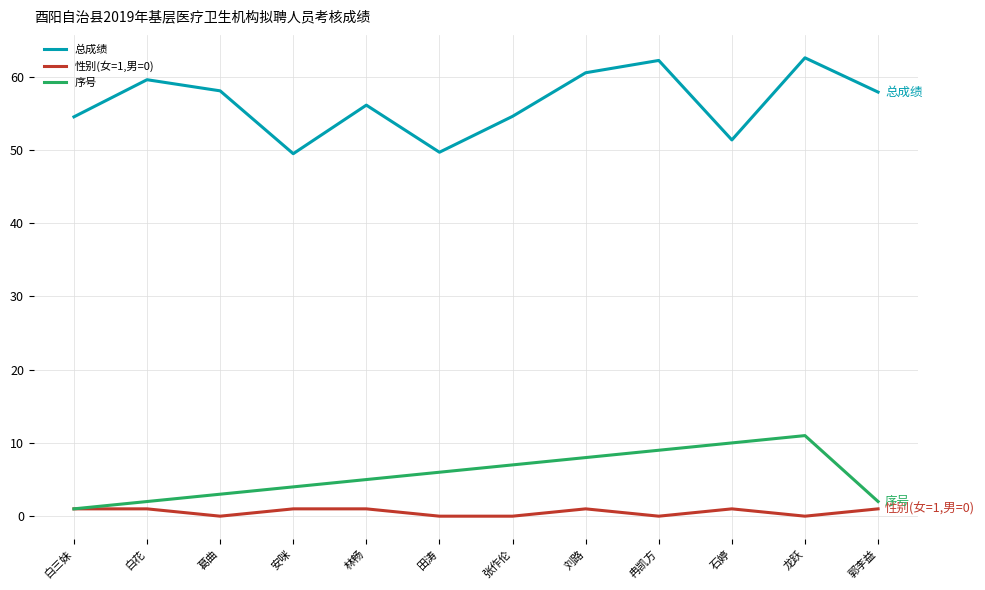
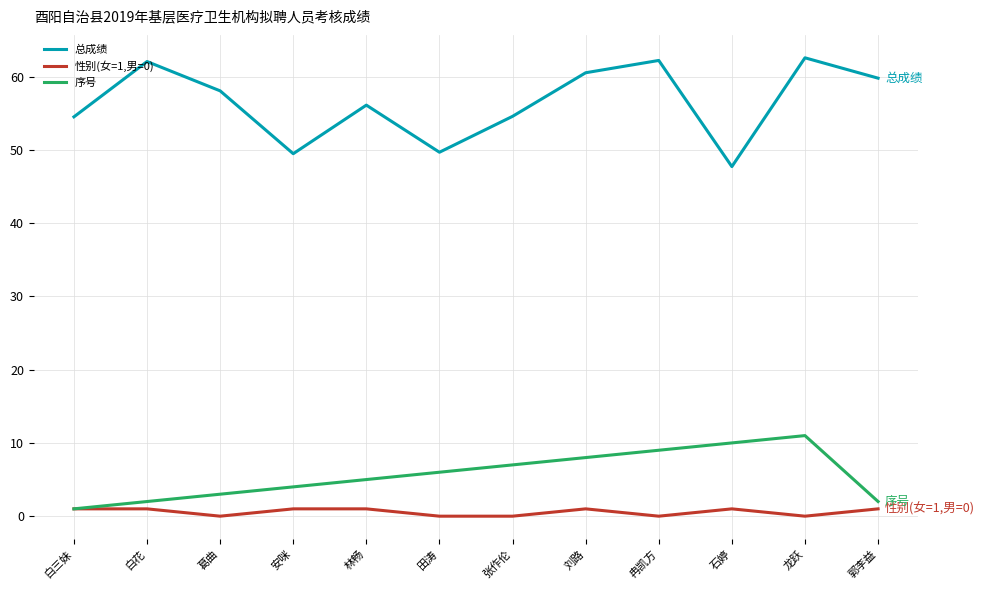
  {
    "总成绩": {
      "白三妹": "55",
-     "白花": "60",
+     "白花": "62",
      "葛曲": "58",
      "安咪": "49",
      "林畅": "56",
      "田涛": "50",
      "张作伦": "55",
      "刘路": "61",
      "冉凯方": "62",
-     "石婷": "51",
+     "石婷": "48",
      "龙跃": "63",
-     "郭李益": "58"
+     "郭李益": "60"
    },
    "性别(女=1,男=0)": {
      "郭李益": "1,男=0"
    },
    "序号": {
      "白花": "2",
      "葛曲": "3",
      "安咪": "4",
      "林畅": "5",
      "田涛": "6",
      "张作伦": "7",
      "刘路": "8",
      "冉凯方": "9",
      "石婷": "10",
      "龙跃": "11"
    }
  }
